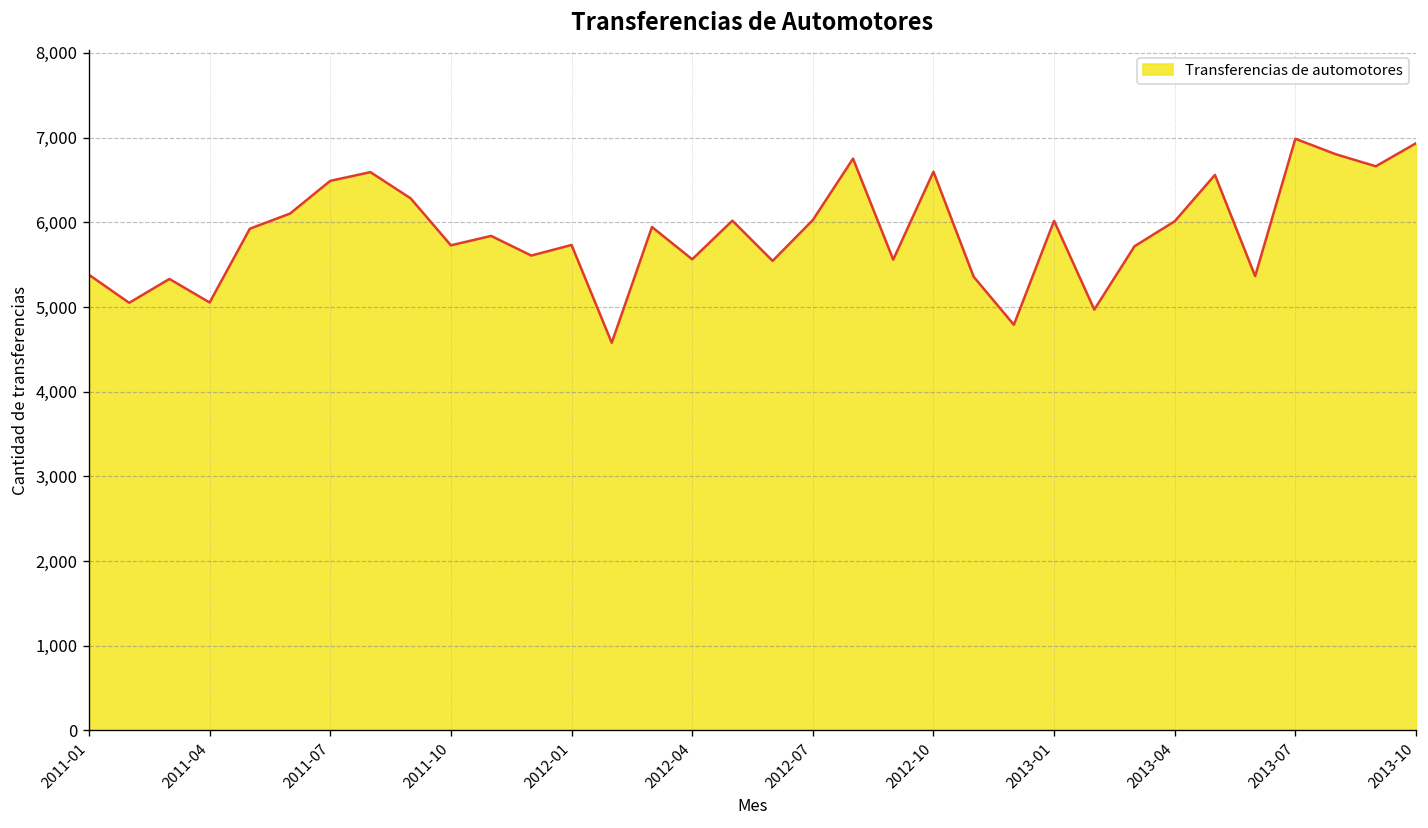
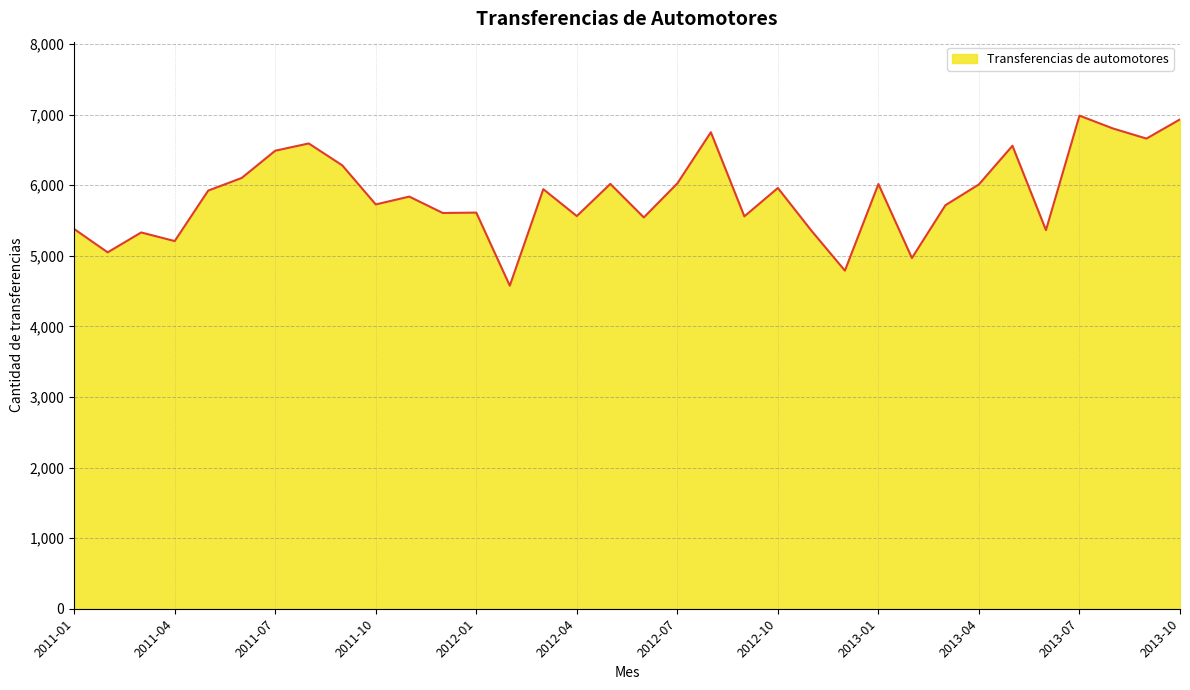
  {
    "2011-01": "5,400",
-   "2011-04": "5,100",
+   "2011-04": "5,200",
    "2011-07": "6,500",
    "2011-10": "5,700",
-   "2012-01": "5,700",
+   "2012-01": "5,600",
    "2012-04": "5,600",
    "2012-07": "6,000",
-   "2012-10": "6,600",
+   "2012-10": "6,000",
    "2013-01": "6,000",
    "2013-04": "6,000",
    "2013-07": "7,000",
    "2013-10": "6,900"
  }
